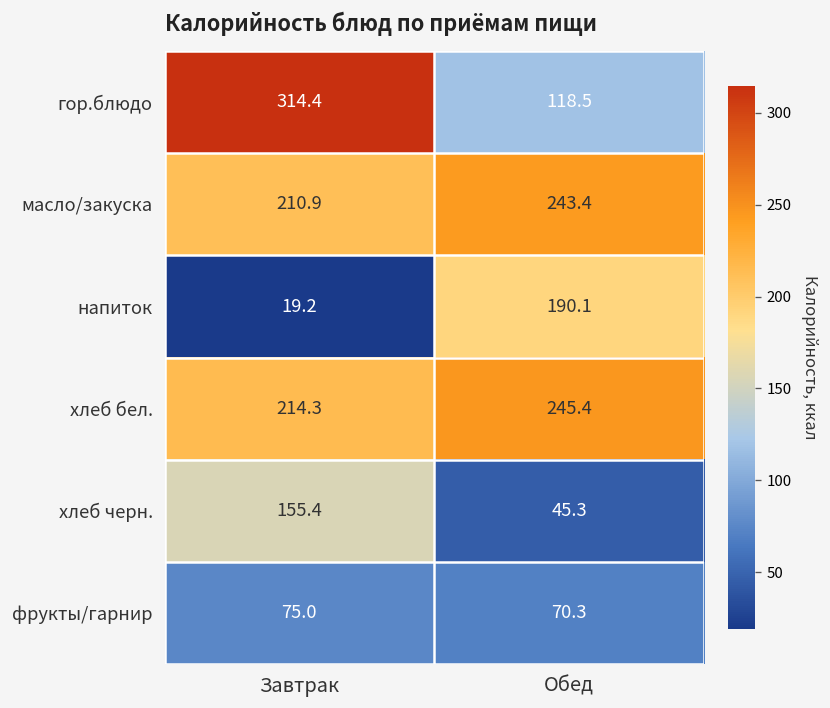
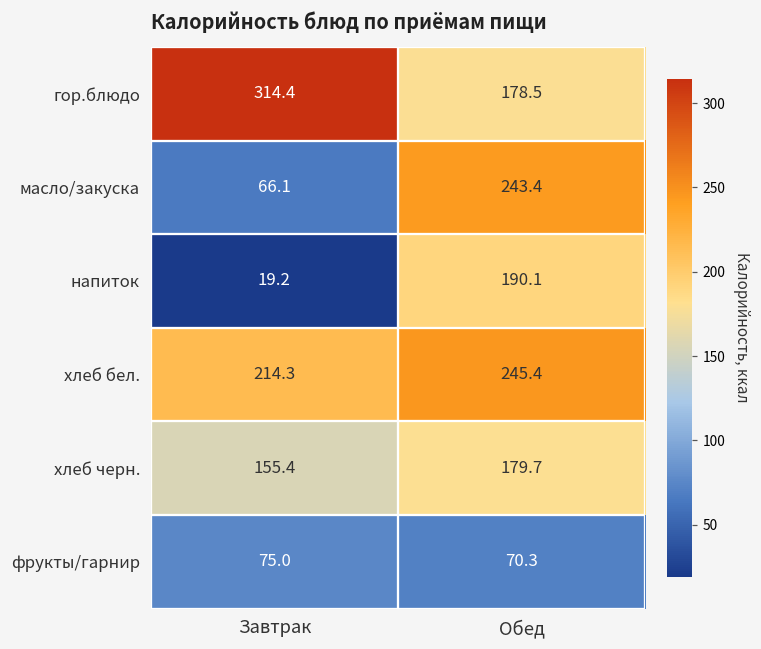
  {
    "гор.блюдо": {
      "Завтрак": 314.4,
-     "Обед": 118.5
+     "Обед": 178.5
    },
    "масло/закуска": {
-     "Завтрак": 210.9,
+     "Завтрак": 66.1,
      "Обед": 243.4
    },
    "напиток": {
      "Завтрак": 19.2,
      "Обед": 190.1
    },
    "хлеб бел.": {
      "Завтрак": 214.3,
      "Обед": 245.4
    },
    "хлеб черн.": {
      "Завтрак": 155.4,
-     "Обед": 45.3
+     "Обед": 179.7
    },
    "фрукты/гарнир": {
      "Завтрак": 75.0,
      "Обед": 70.3
    }
  }
